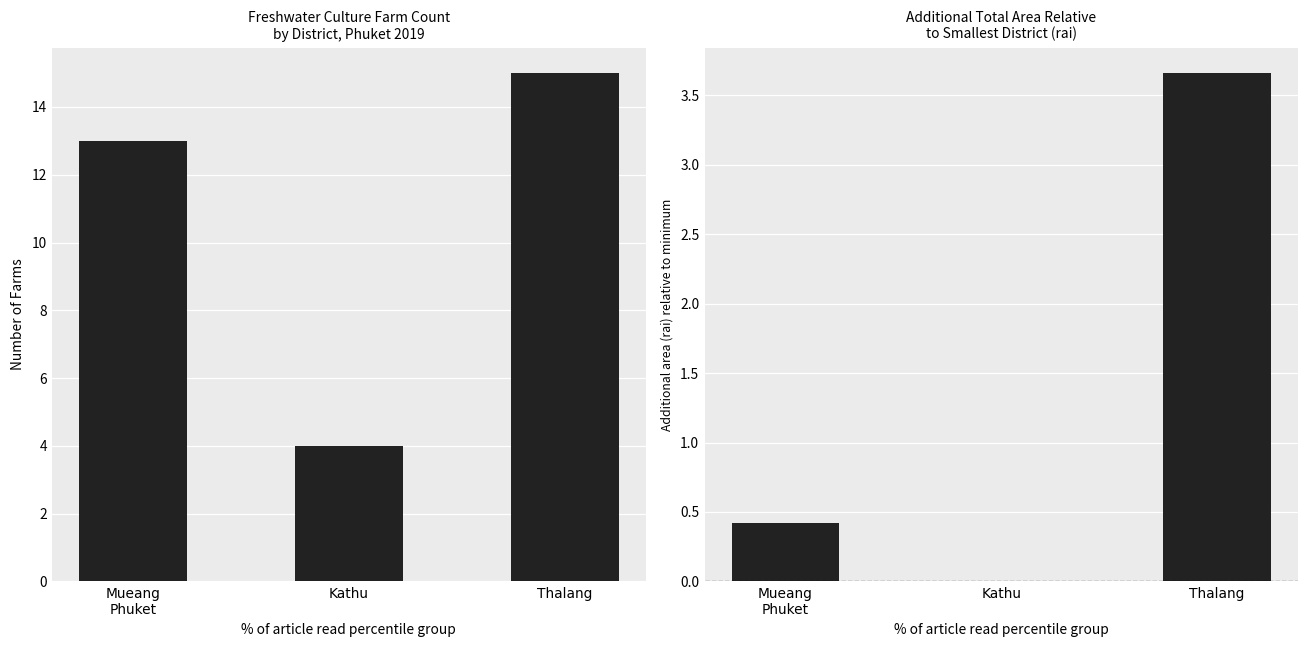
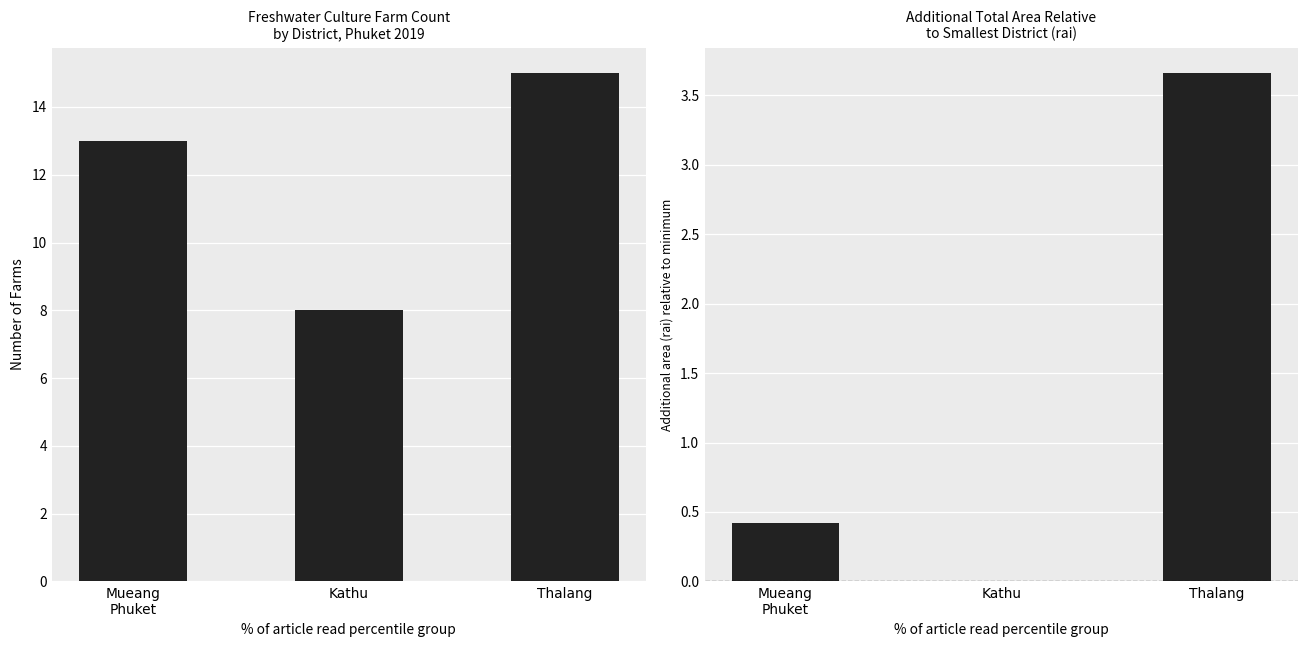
  {
    "Freshwater Culture Farm Count by District, Phuket 2019": {
      "Mueang Phuket": 13,
-     "Kathu": 4,
+     "Kathu": 8,
      "Thalang": 15
    },
    "Additional Total Area Relative to Smallest District (rai)": {
      "Mueang Phuket": 0.42,
      "Kathu": 0.00,
      "Thalang": 3.66
    }
  }
